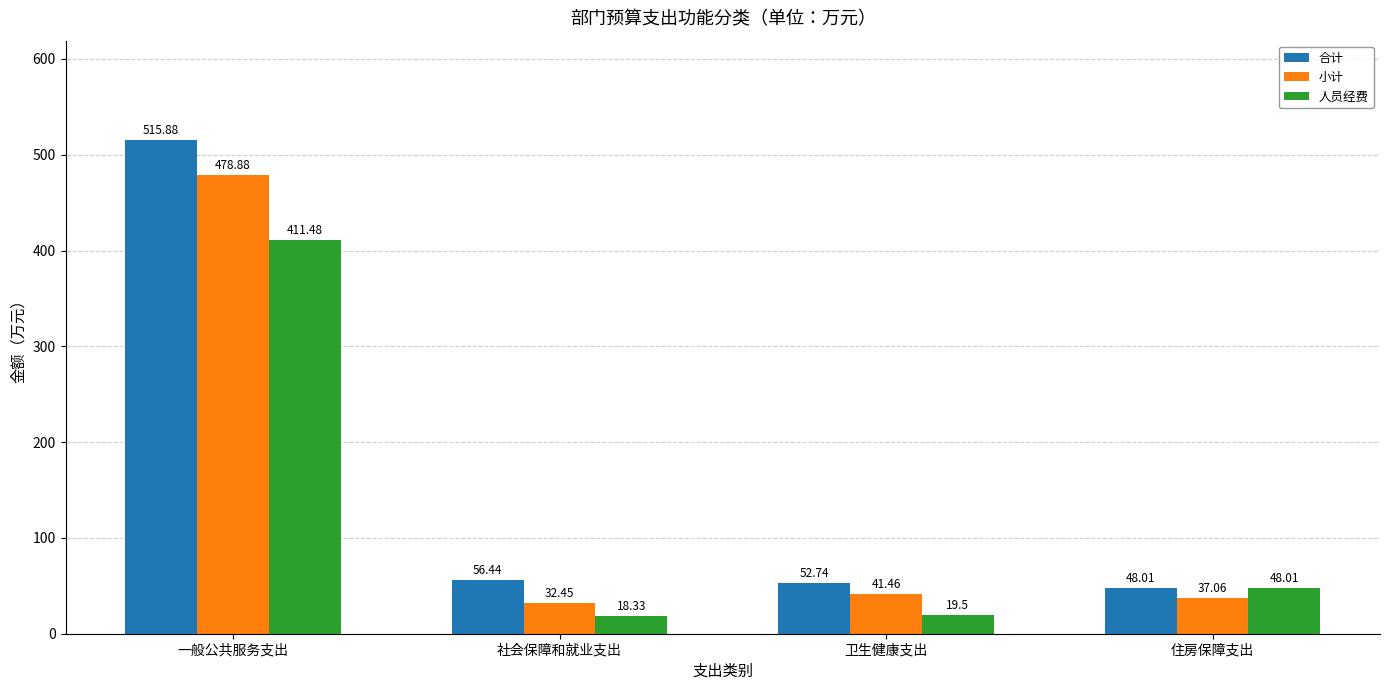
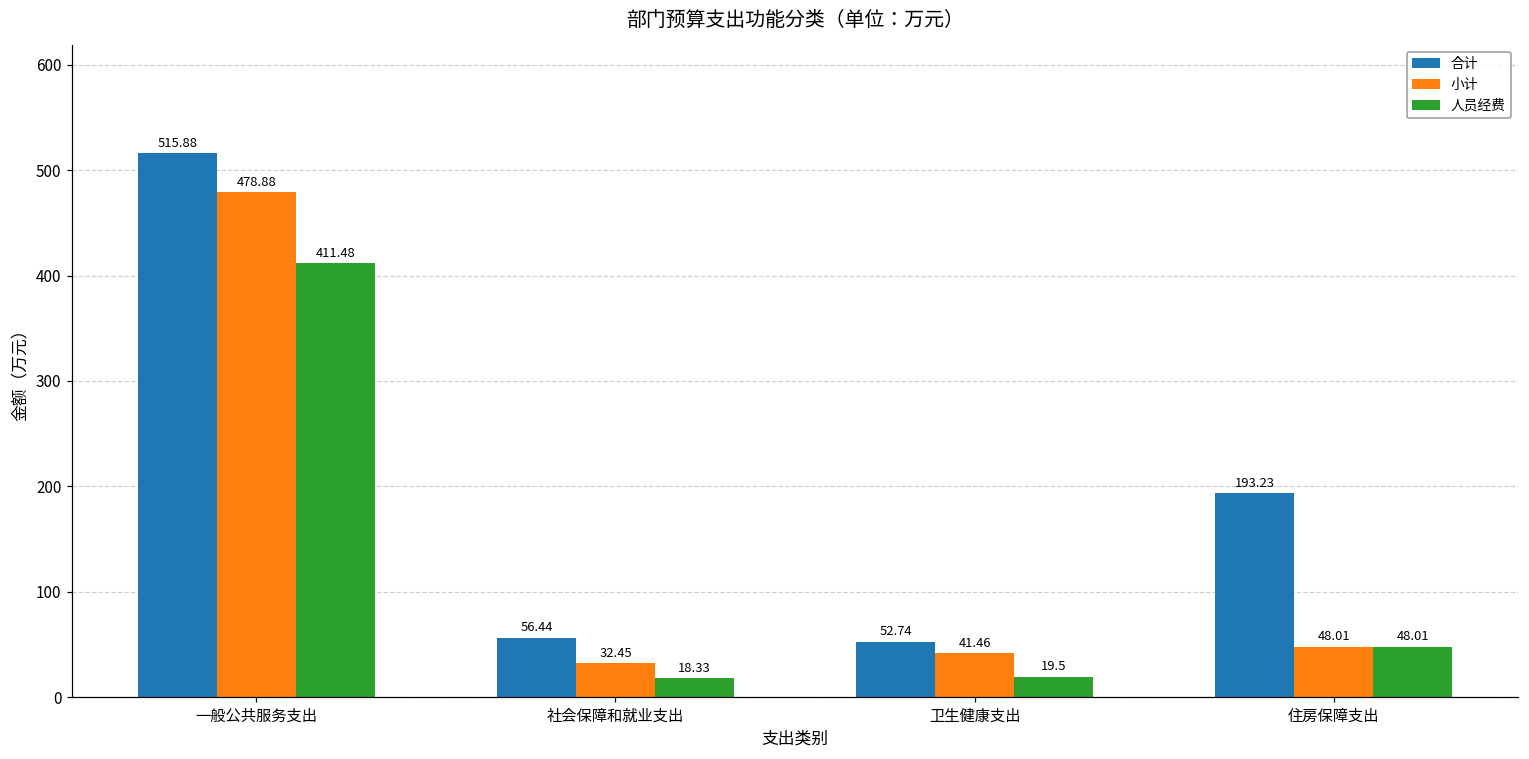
  {
    "合计": {
      "一般公共服务支出": 515.88,
      "社会保障和就业支出": 56.44,
      "卫生健康支出": 52.74,
-     "住房保障支出": 48.01
+     "住房保障支出": 193.23
    },
    "小计": {
      "一般公共服务支出": 478.88,
      "社会保障和就业支出": 32.45,
      "卫生健康支出": 41.46,
-     "住房保障支出": 37.06
+     "住房保障支出": 48.01
    },
    "人员经费": {
      "一般公共服务支出": 411.48,
      "社会保障和就业支出": 18.33,
      "卫生健康支出": 19.5,
      "住房保障支出": 48.01
    }
  }
